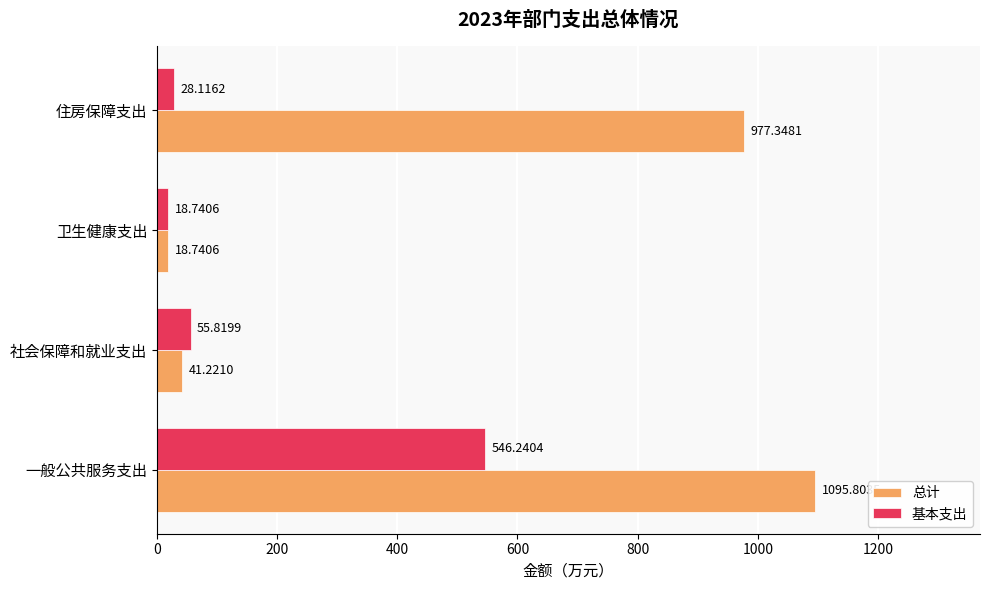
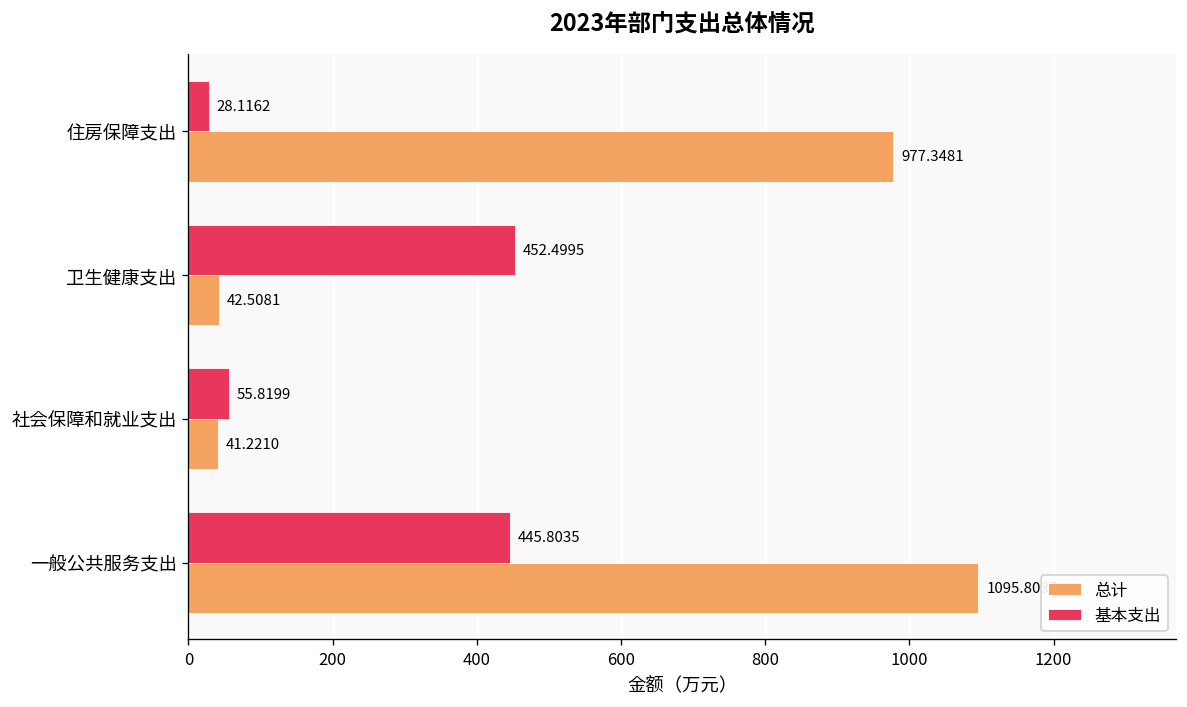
  {
    "总计": {
      "住房保障支出": 977.3481,
-     "卫生健康支出": 18.7406,
+     "卫生健康支出": 42.5081,
      "社会保障和就业支出": 41.2210
    },
    "基本支出": {
      "住房保障支出": 28.1162,
-     "卫生健康支出": 18.7406,
+     "卫生健康支出": 452.4995,
      "社会保障和就业支出": 55.8199,
-     "一般公共服务支出": 546.2404
+     "一般公共服务支出": 445.8035
    }
  }
